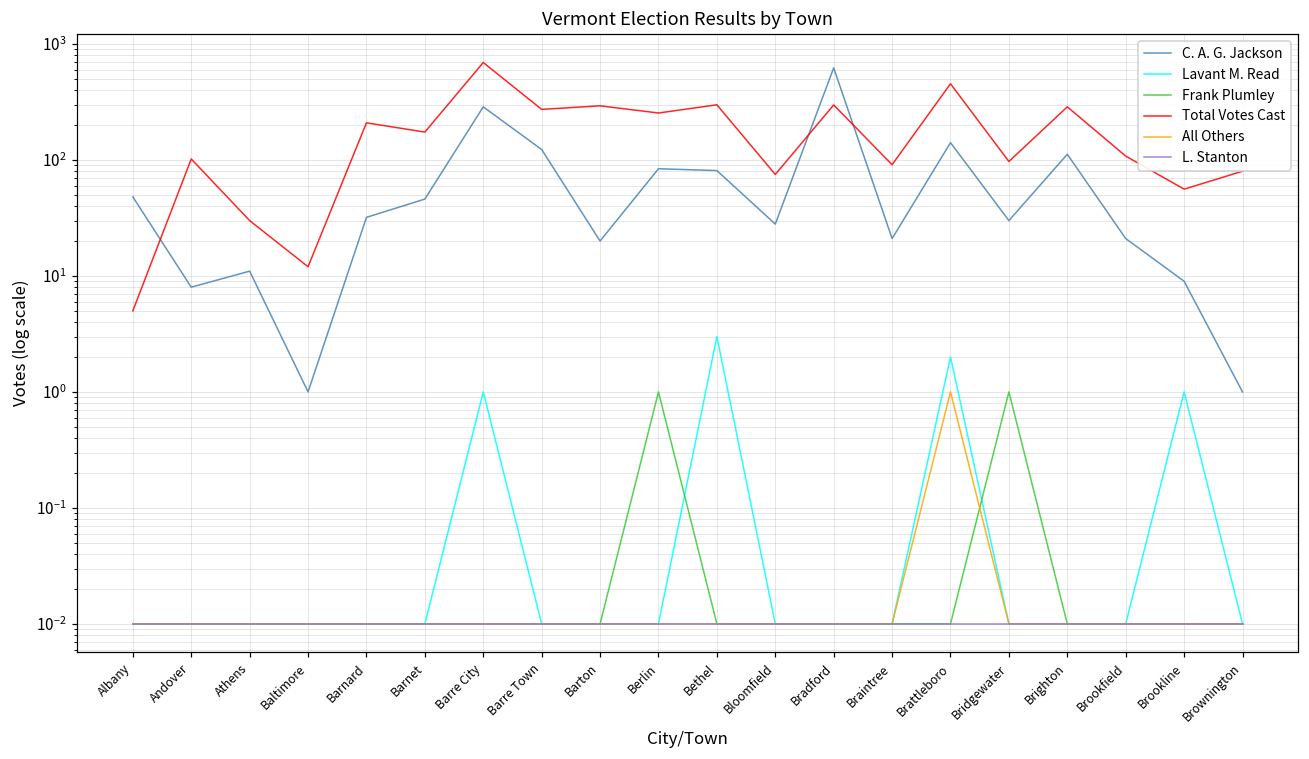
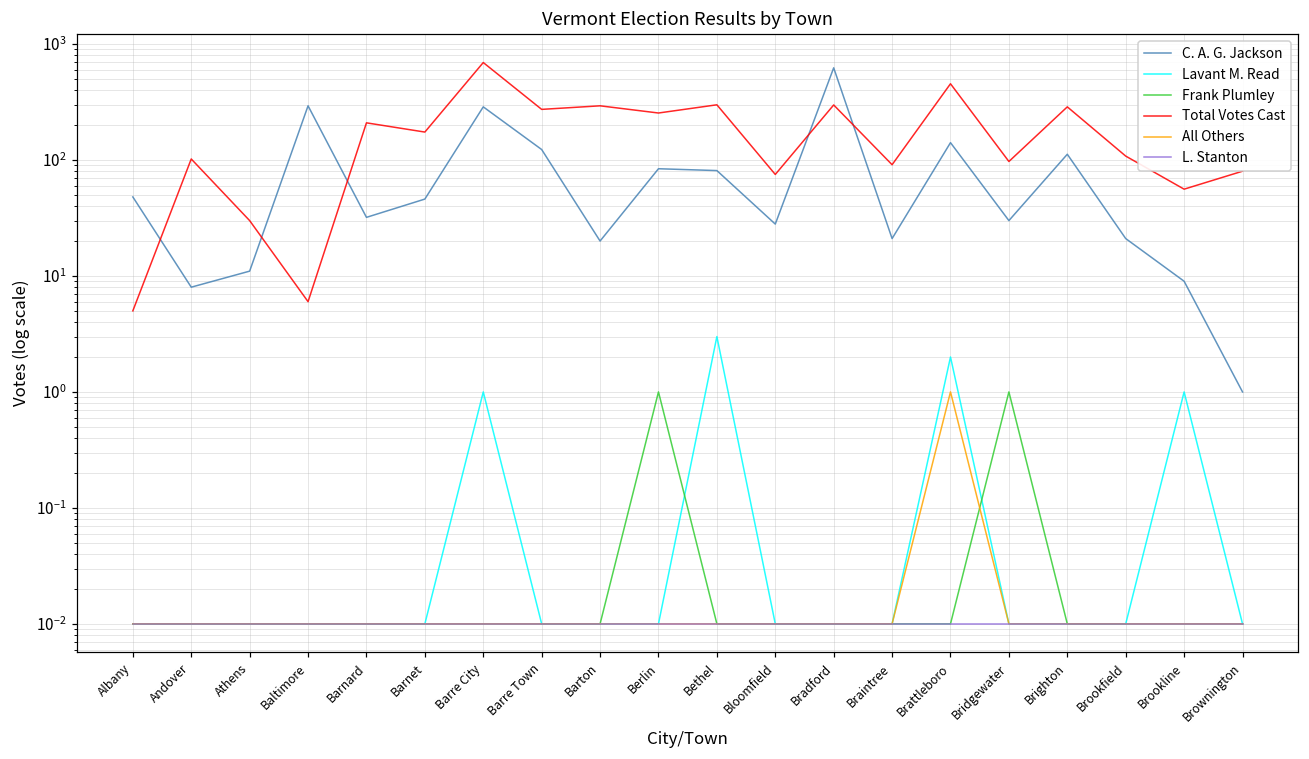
  {
    "C. A. G. Jackson": {
      "Albany": 50,
      "Andover": 8,
      "Athens": 11,
-     "Baltimore": 1,
+     "Baltimore": 290,
      "Barnard": 32,
      "Barnet": 50,
      "Barre City": 290,
      "Barre Town": 120,
      "Barton": 20,
      "Berlin": 80,
      "Bethel": 80,
      "Bloomfield": 28,
      "Bradford": 600,
      "Braintree": 21,
      "Brattleboro": 140,
      "Bridgewater": 30,
      "Brighton": 110,
      "Brookfield": 21,
      "Brookline": 9,
      "Brownington": 1
    },
    "Lavant M. Read": {
      "Barre City": 1,
      "Bethel": 3,
      "Brattleboro": 2,
      "Brookline": 1
    },
    "Frank Plumley": {
      "Berlin": 1,
      "Bridgewater": 1
    },
    "Total Votes Cast": {
      "Albany": 5,
      "Andover": 100,
      "Athens": 30,
-     "Baltimore": 12,
+     "Baltimore": 6,
      "Barnard": 210,
      "Barnet": 170,
      "Barre City": 700,
      "Barre Town": 270,
      "Barton": 290,
      "Berlin": 250,
      "Bethel": 300,
      "Bloomfield": 80,
      "Bradford": 300,
      "Braintree": 90,
      "Brattleboro": 450,
      "Bridgewater": 100,
      "Brighton": 290,
      "Brookfield": 110,
      "Brookline": 60
    },
    "All Others": {
      "Brattleboro": 1
    }
  }
